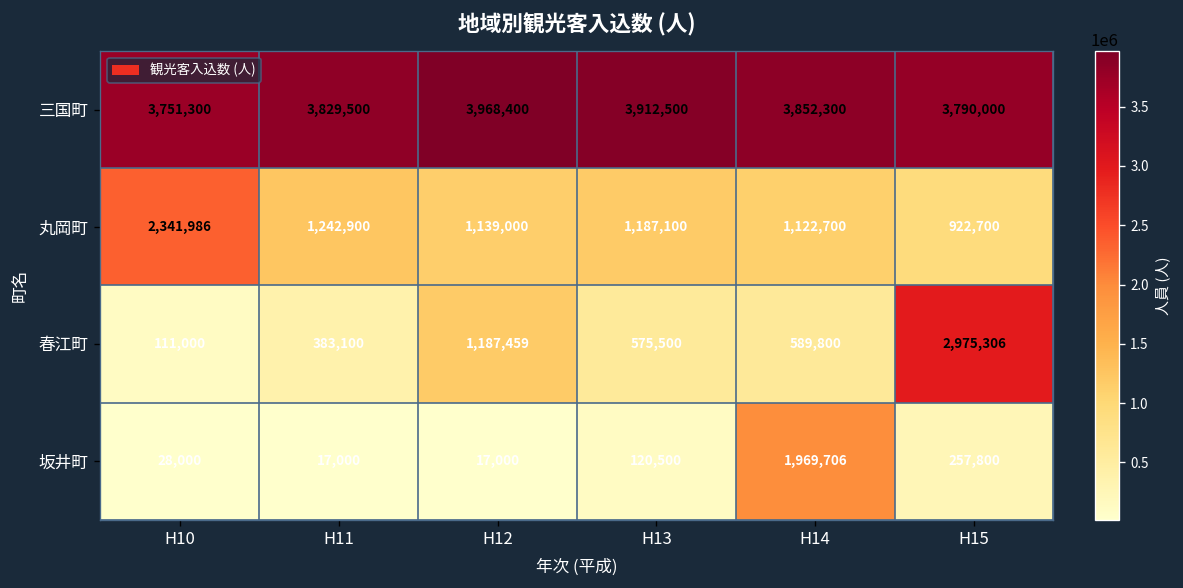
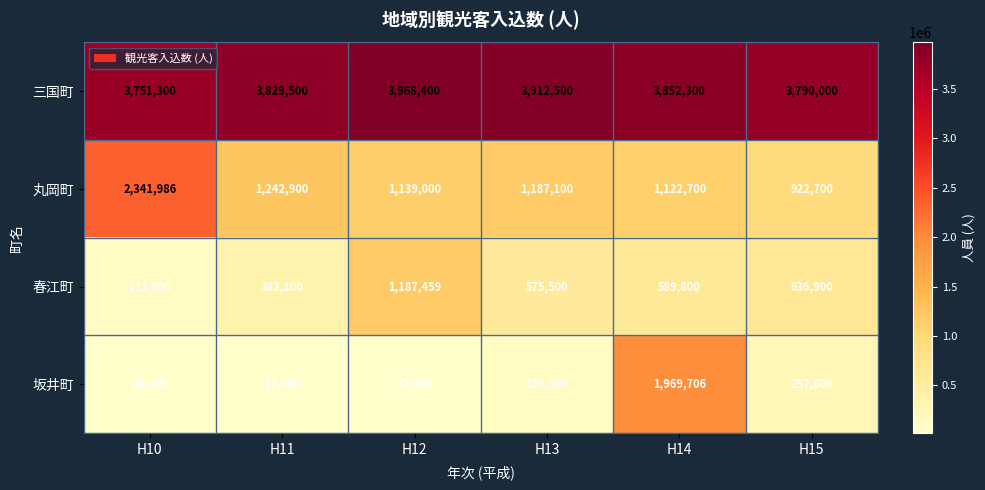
  {
    "三国町": {
      "H10": "3,751,300",
      "H11": "3,829,500",
      "H12": "3,968,400",
      "H13": "3,912,500",
      "H14": "3,852,300",
      "H15": "3,790,000"
    },
    "丸岡町": {
      "H10": "2,341,986",
      "H11": "1,242,900",
      "H12": "1,139,000",
      "H13": "1,187,100",
      "H14": "1,122,700",
      "H15": "922,700"
    },
    "春江町": {
      "H10": "111,000",
      "H11": "383,100",
      "H12": "1,187,459",
      "H13": "575,500",
      "H14": "589,800",
-     "H15": "2,975,306"
+     "H15": "636,900"
    },
    "坂井町": {
      "H10": "28,000",
      "H11": "17,000",
      "H12": "17,000",
      "H13": "120,500",
      "H14": "1,969,706",
      "H15": "257,800"
    }
  }
